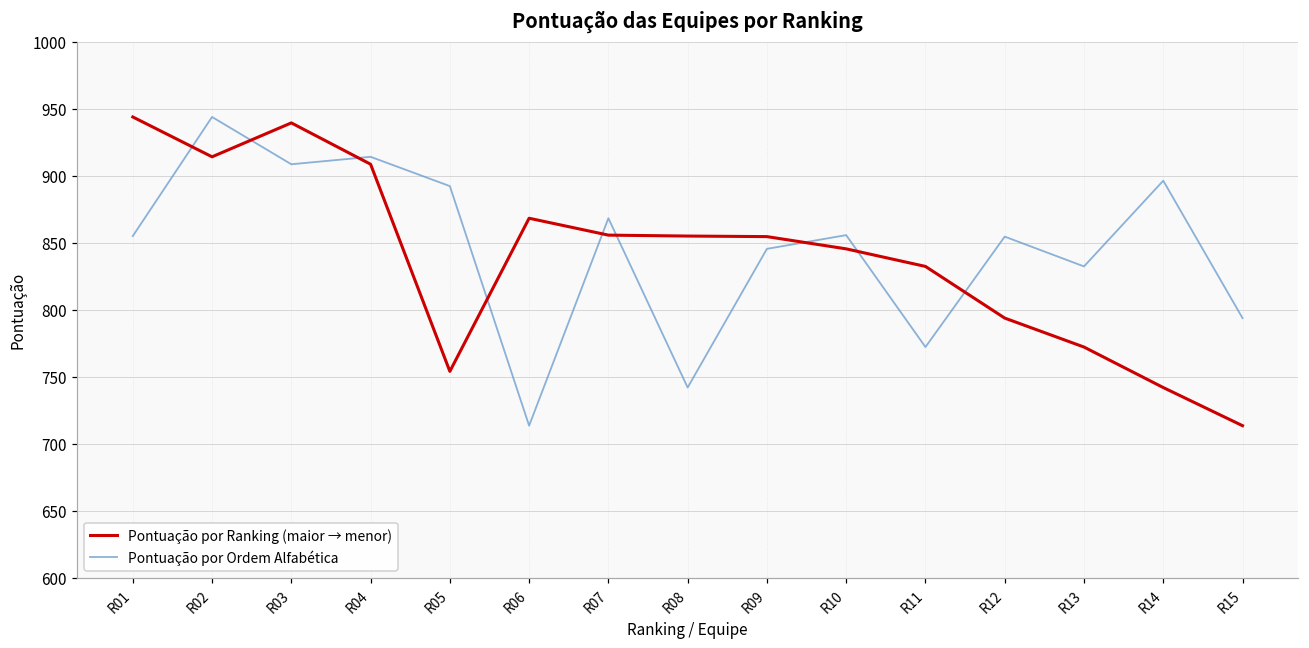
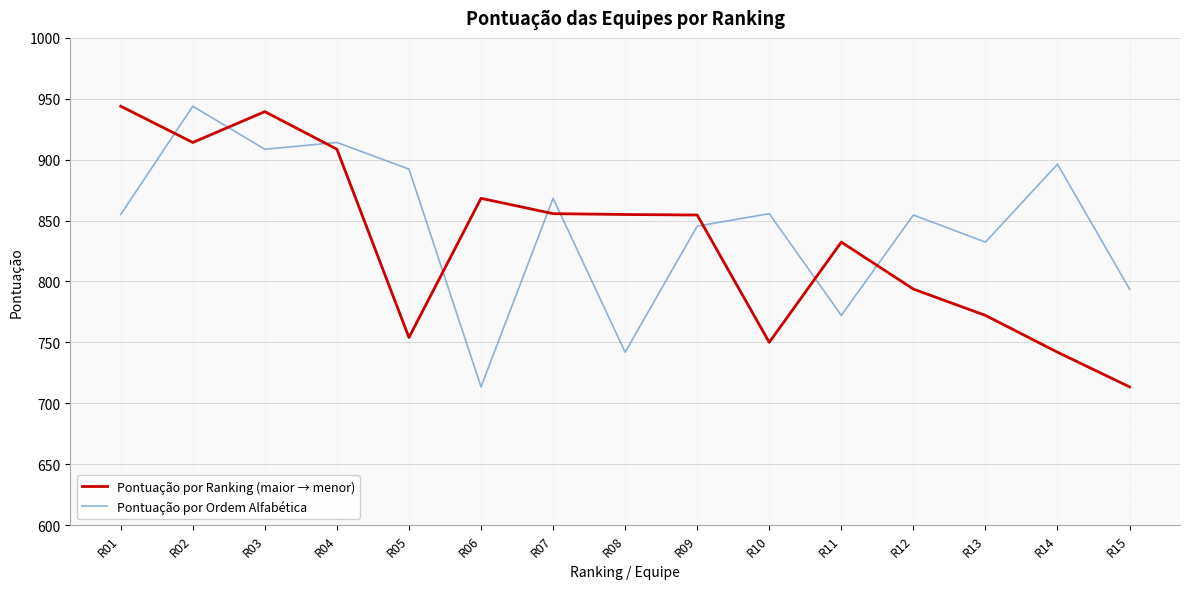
  {
    "Pontuação por Ranking (maior → menor)": {
      "R01": 944,
      "R02": 914,
      "R03": 939,
      "R04": 909,
      "R05": 754,
      "R06": 868,
      "R07": 856,
      "R08": 855,
      "R09": 855,
-     "R10": 845,
+     "R10": 750,
      "R11": 832,
      "R12": 794,
      "R13": 772,
      "R14": 742,
      "R15": 713
    },
    "Pontuação por Ordem Alfabética": {
      "R01": 855,
      "R02": 944,
      "R03": 909,
      "R04": 914,
      "R05": 892,
      "R06": 713,
      "R07": 868,
      "R08": 742,
      "R09": 845,
      "R10": 856,
      "R11": 772,
      "R12": 855,
      "R13": 832,
      "R14": 896,
      "R15": 794
    }
  }
